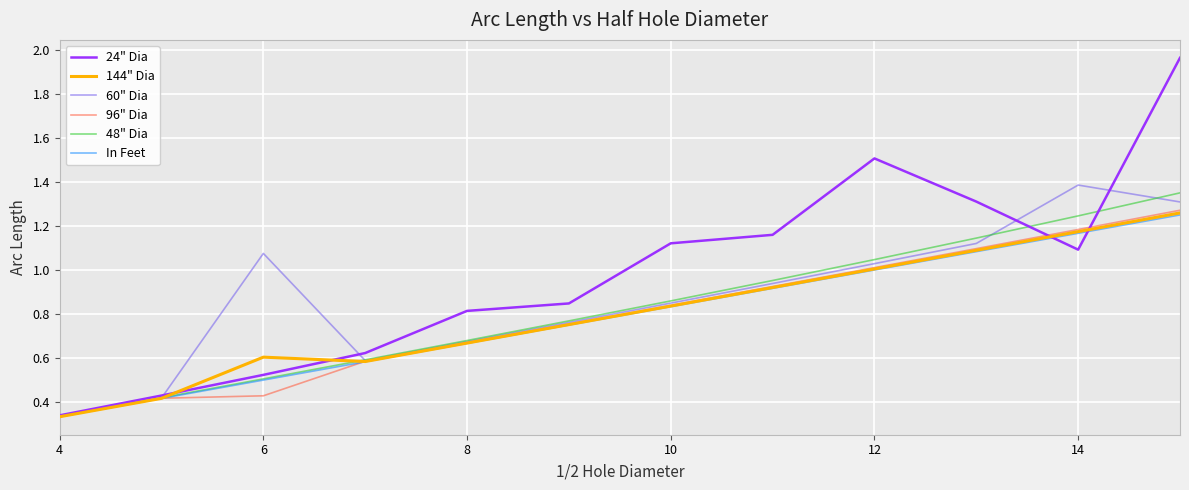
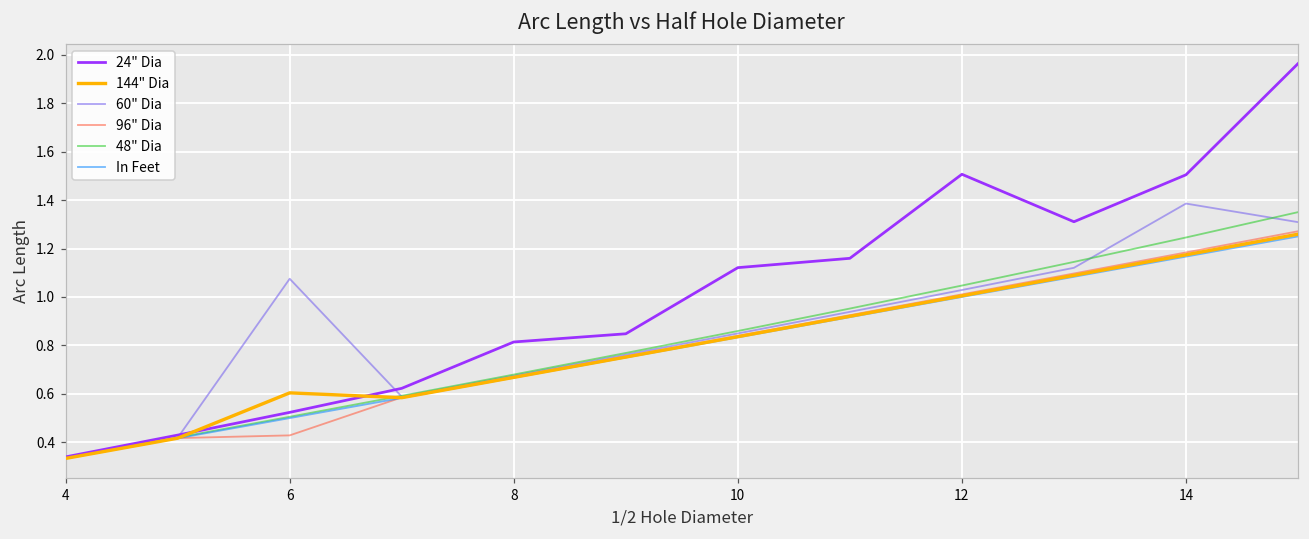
  {
    "24\" Dia": {
      "6": 0.52,
      "8": 0.81,
      "10": 1.12,
      "12": 1.51,
-     "14": 1.09
+     "14": 1.50
    },
    "144\" Dia": {
      "6": 0.60
    },
    "60\" Dia": {
      "6": 1.08,
      "12": 1.03,
      "14": 1.39
    },
    "96\" Dia": {
      "6": 0.43
    },
    "48\" Dia": {
      "12": 1.05,
      "14": 1.25
    }
  }
